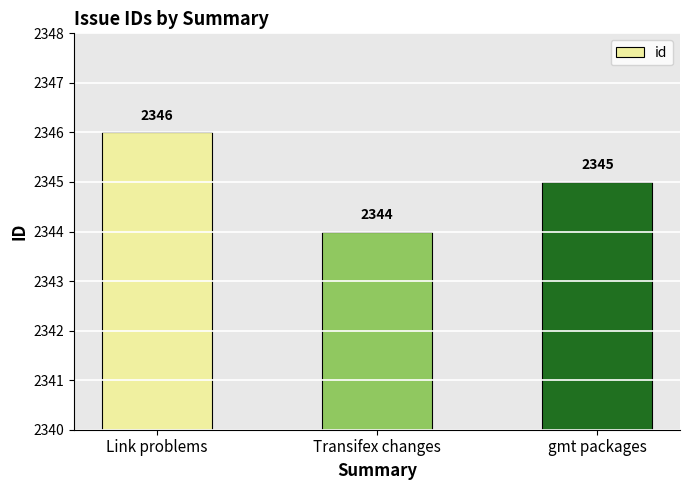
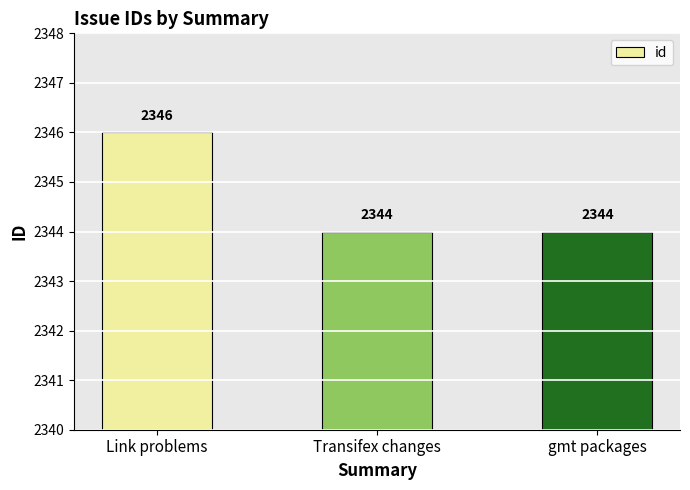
  {
    "Link problems": 2346,
    "Transifex changes": 2344,
-   "gmt packages": 2345
+   "gmt packages": 2344
  }
